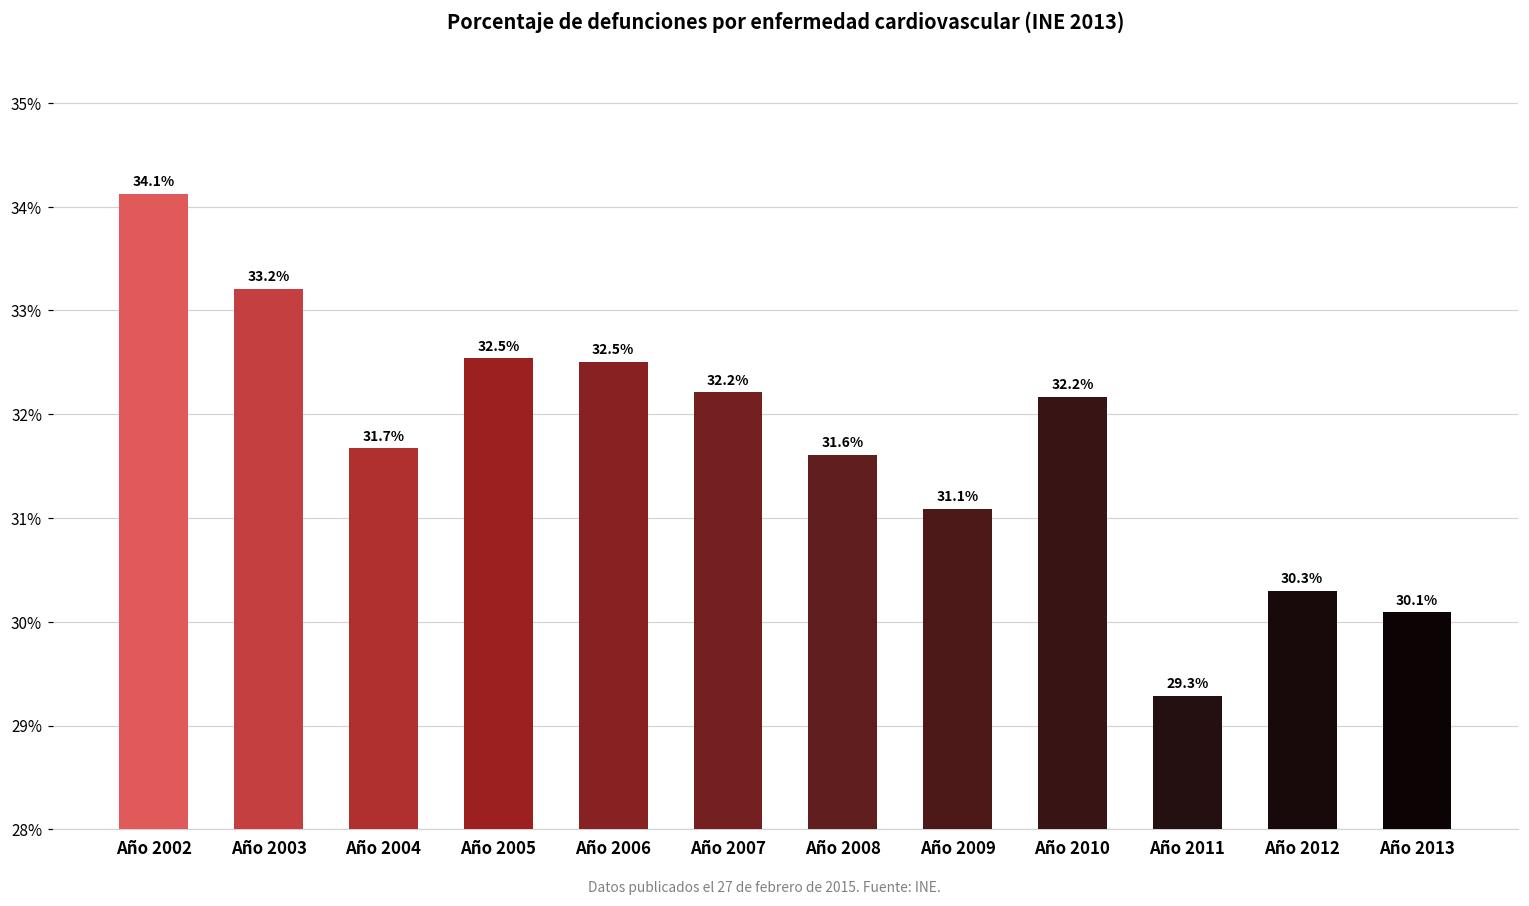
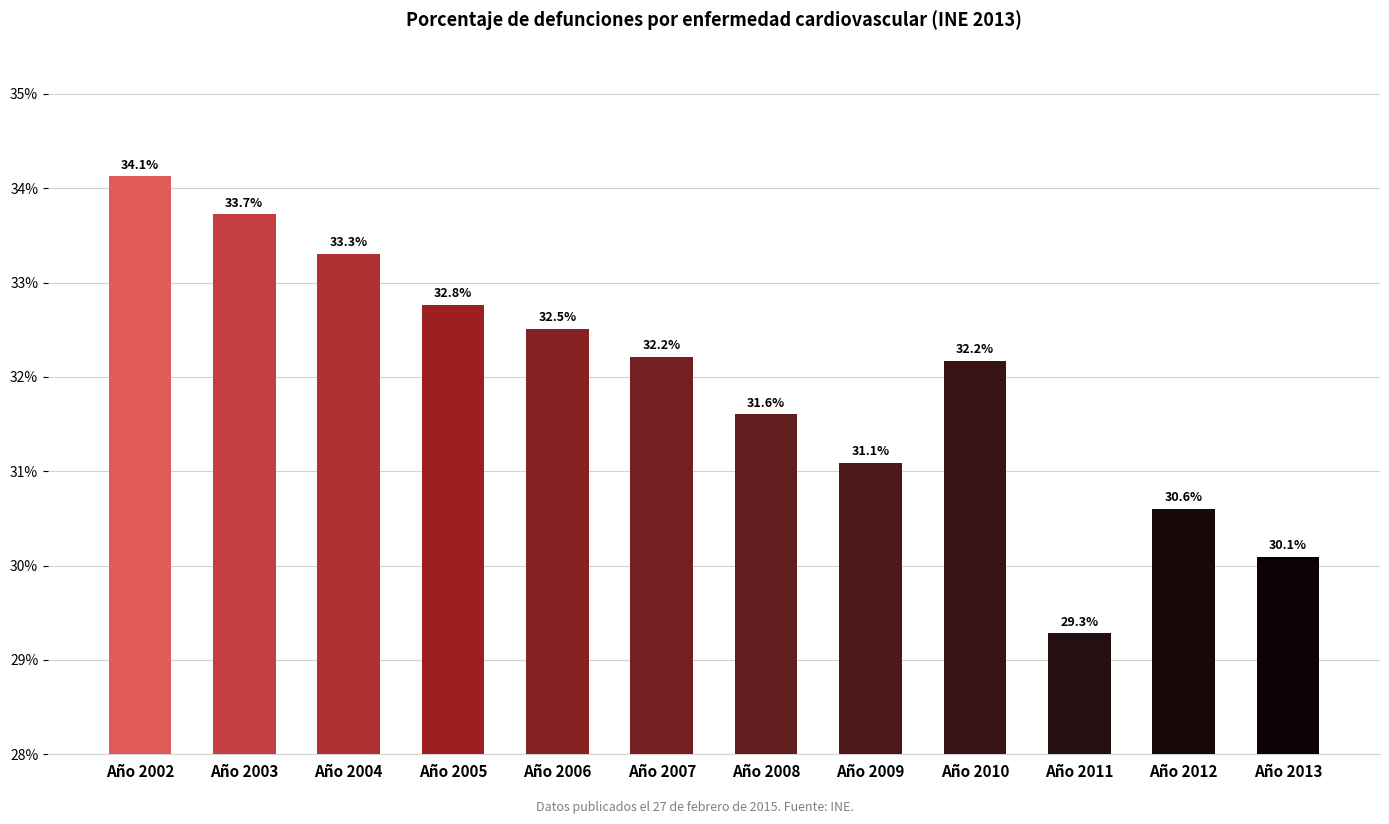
  {
    "Año 2002": "34.1%",
-   "Año 2003": "33.2%",
-   "Año 2004": "31.7%",
-   "Año 2005": "32.5%",
+   "Año 2003": "33.7%",
+   "Año 2004": "33.3%",
+   "Año 2005": "32.8%",
    "Año 2006": "32.5%",
    "Año 2007": "32.2%",
    "Año 2008": "31.6%",
    "Año 2009": "31.1%",
    "Año 2010": "32.2%",
    "Año 2011": "29.3%",
-   "Año 2012": "30.3%",
+   "Año 2012": "30.6%",
    "Año 2013": "30.1%"
  }
